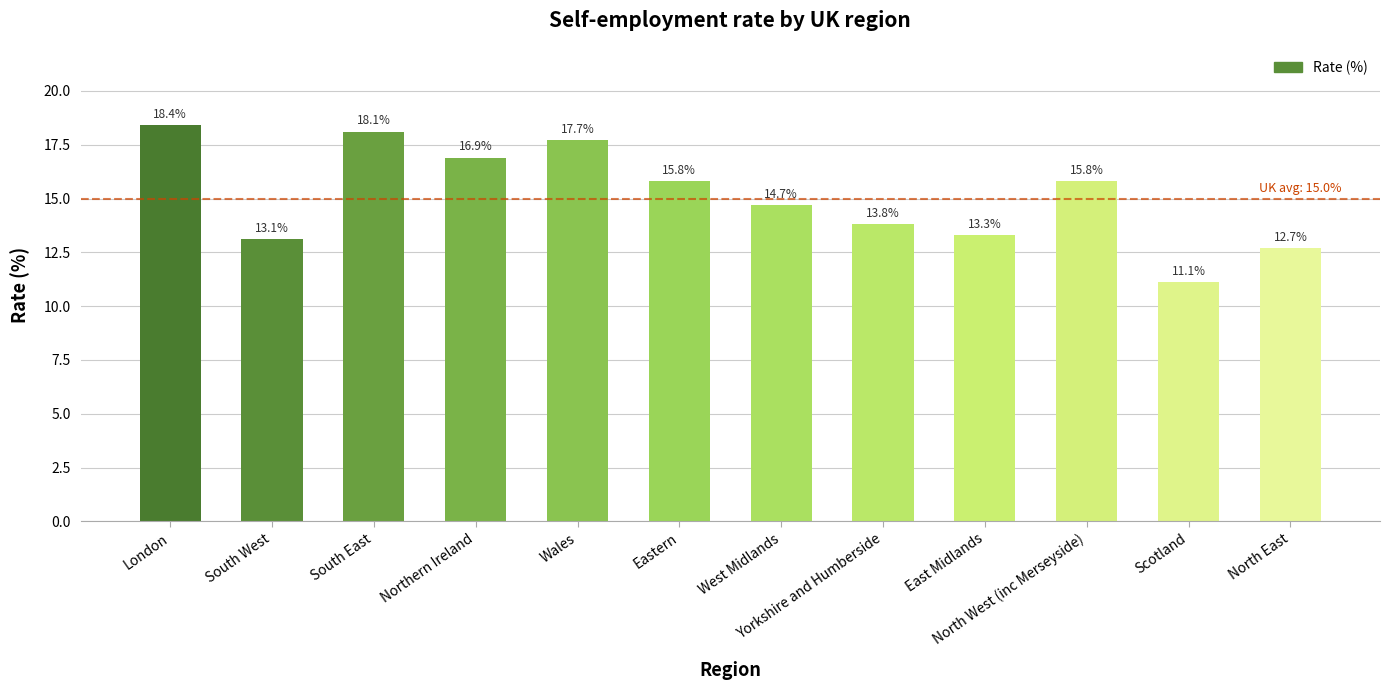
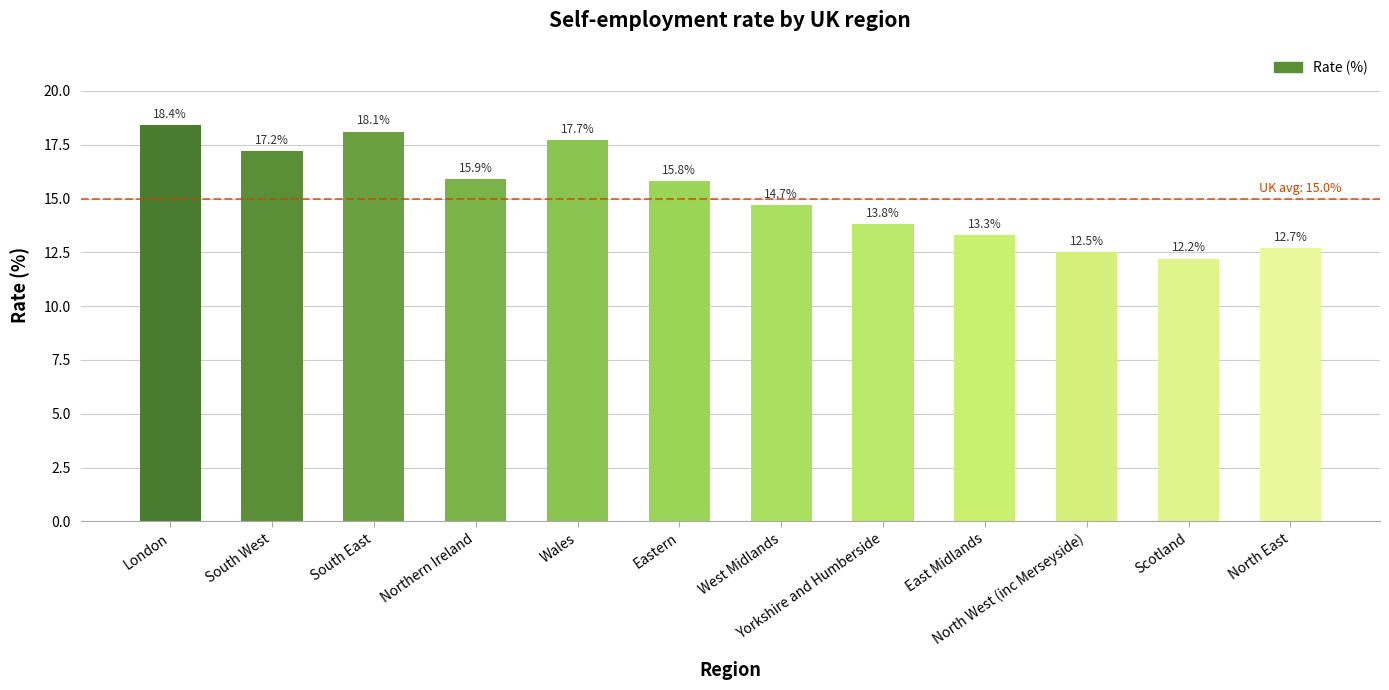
  {
    "London": "18.4%",
-   "South West": "13.1%",
+   "South West": "17.2%",
    "South East": "18.1%",
-   "Northern Ireland": "16.9%",
+   "Northern Ireland": "15.9%",
    "Wales": "17.7%",
    "Eastern": "15.8%",
    "West Midlands": "14.7%",
    "Yorkshire and Humberside": "13.8%",
    "East Midlands": "13.3%",
-   "North West (inc Merseyside)": "15.8%",
-   "Scotland": "11.1%",
+   "North West (inc Merseyside)": "12.5%",
+   "Scotland": "12.2%",
    "North East": "12.7%"
  }
